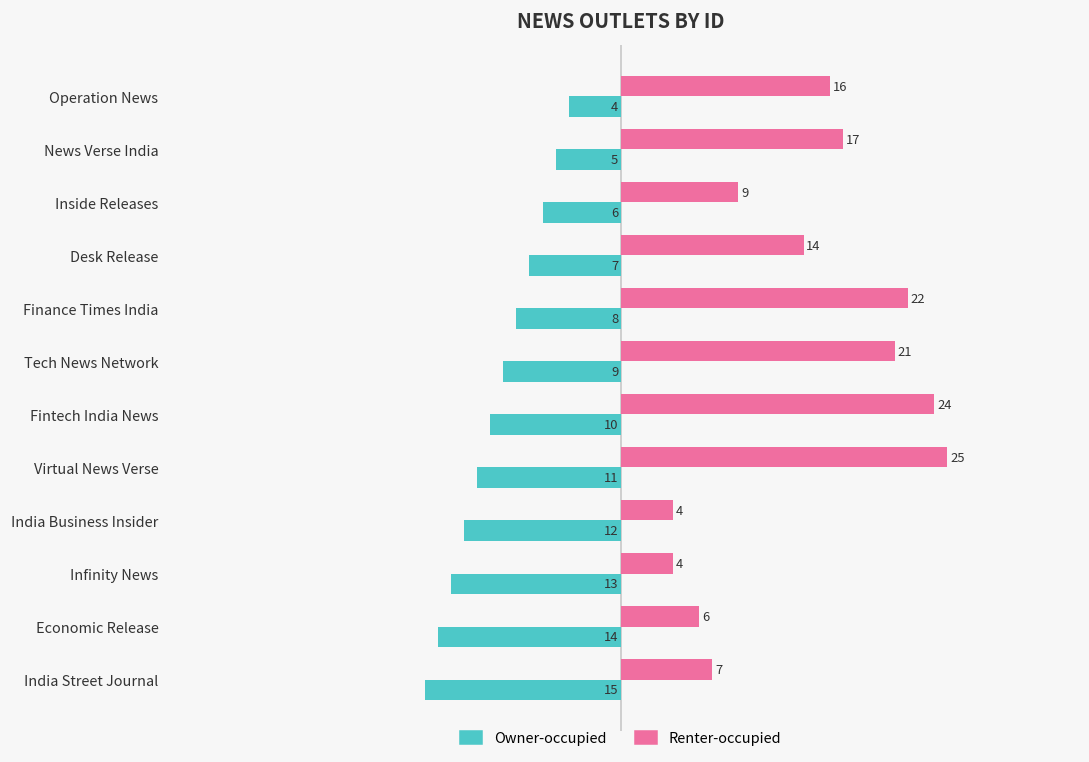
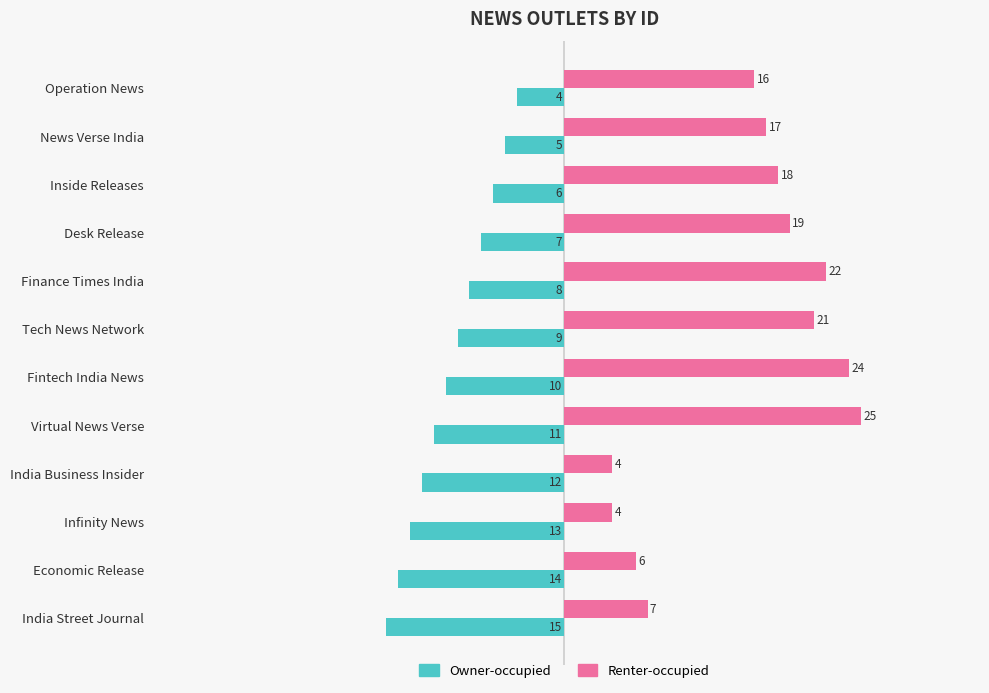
  {
    "Renter-occupied": {
      "Operation News": 16,
      "News Verse India": 17,
-     "Inside Releases": 9,
-     "Desk Release": 14,
+     "Inside Releases": 18,
+     "Desk Release": 19,
      "Finance Times India": 22,
      "Tech News Network": 21,
      "Fintech India News": 24,
      "Virtual News Verse": 25,
      "India Business Insider": 4,
      "Infinity News": 4,
      "Economic Release": 6,
      "India Street Journal": 7
    }
  }
